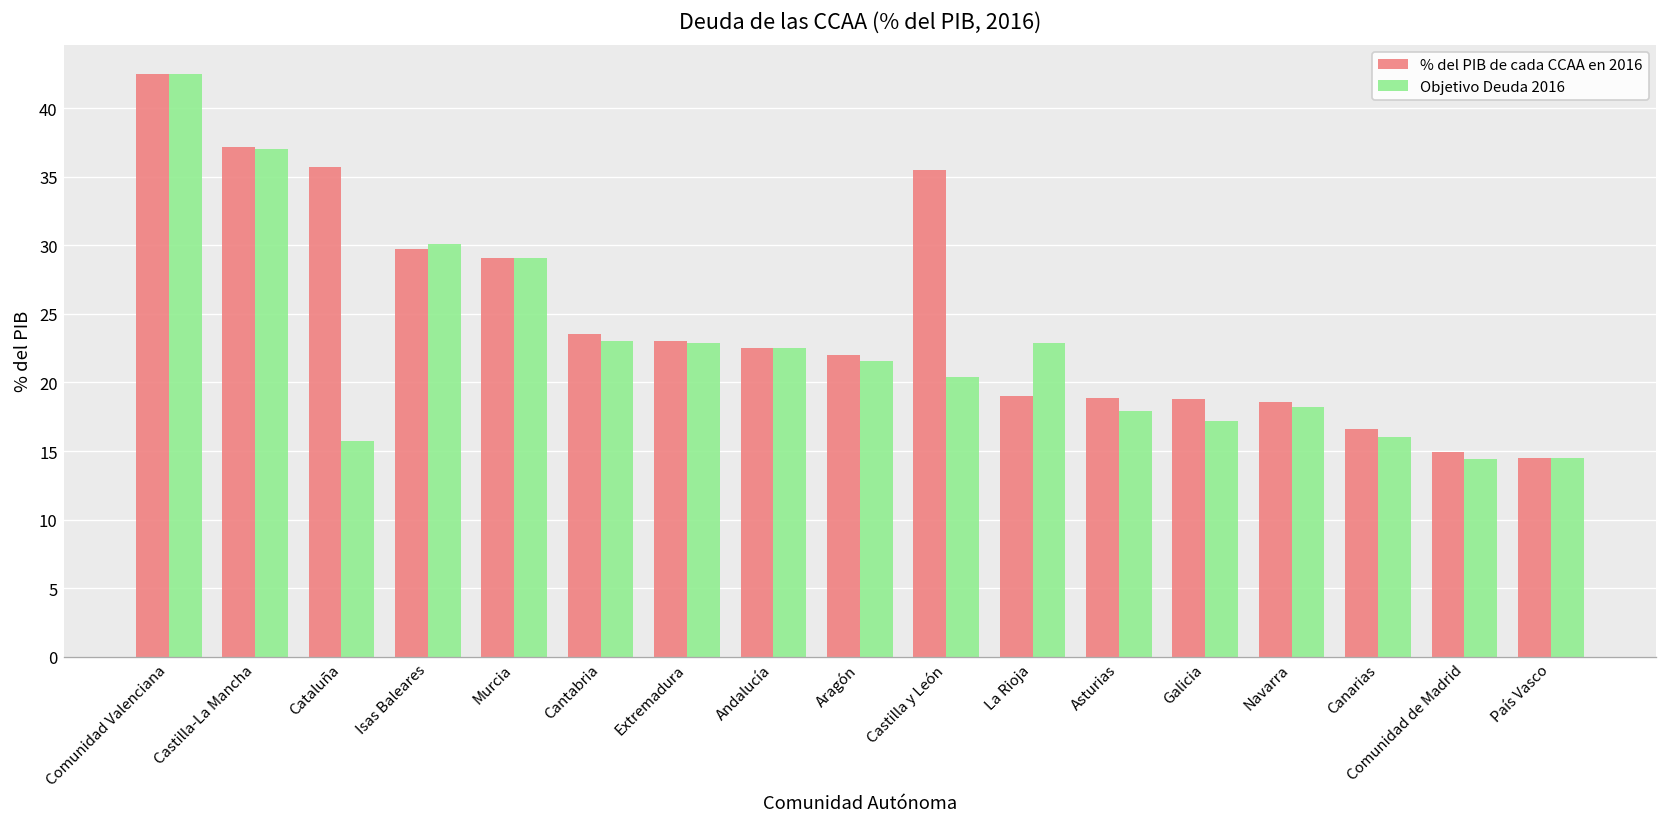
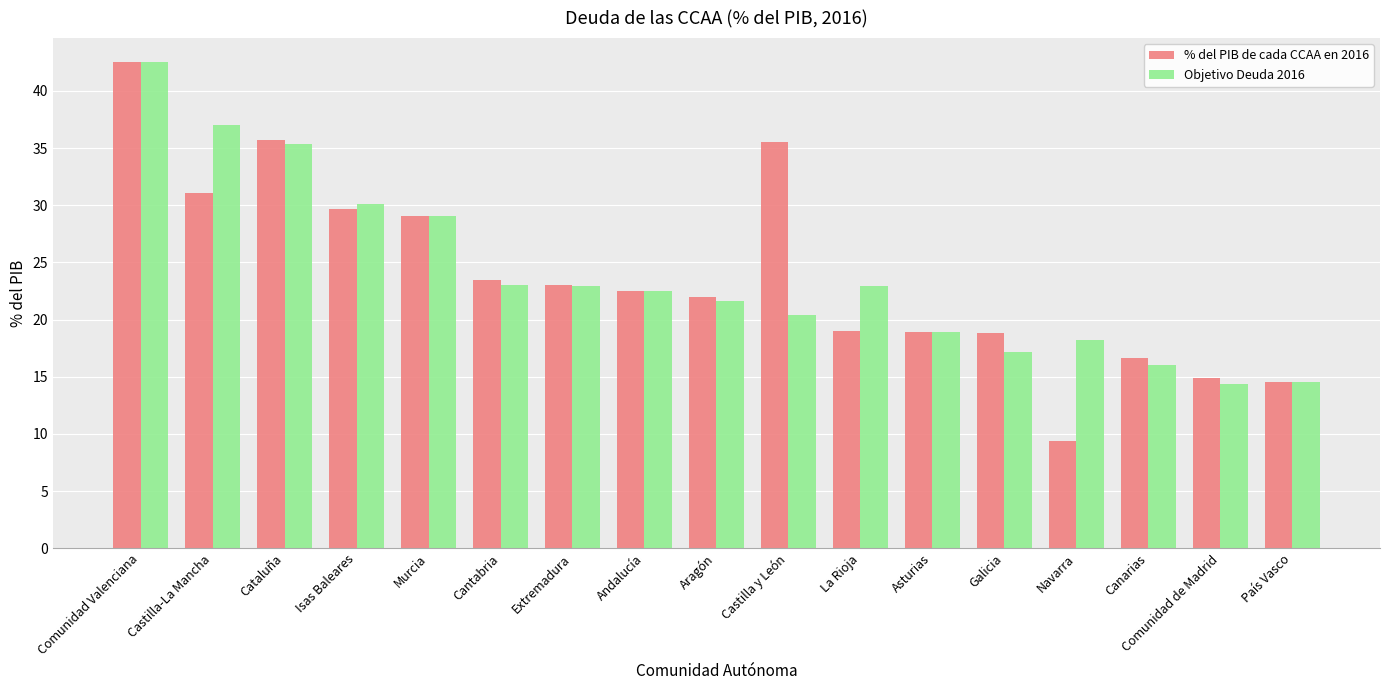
  {
    "% del PIB de cada CCAA en 2016": {
      "Comunidad Valenciana": 42.5,
-     "Castilla-La Mancha": 37.2,
+     "Castilla-La Mancha": 31.1,
      "Cataluña": 35.7,
      "Isas Baleares": 29.7,
      "Murcia": 29.1,
      "Cantabria": 23.5,
      "Extremadura": 23.0,
      "Andalucía": 22.5,
      "Aragón": 22.0,
      "Castilla y León": 35.5,
      "La Rioja": 19.0,
      "Asturias": 18.9,
      "Galicia": 18.8,
-     "Navarra": 18.6,
+     "Navarra": 9.4,
      "Canarias": 16.6,
      "Comunidad de Madrid": 14.9,
      "País Vasco": 14.5
    },
    "Objetivo Deuda 2016": {
      "Comunidad Valenciana": 42.5,
      "Castilla-La Mancha": 37.0,
-     "Cataluña": 15.7,
+     "Cataluña": 35.4,
      "Isas Baleares": 30.1,
      "Murcia": 29.1,
      "Cantabria": 23.0,
      "Extremadura": 22.9,
      "Andalucía": 22.5,
      "Aragón": 21.6,
      "Castilla y León": 20.4,
      "La Rioja": 22.9,
-     "Asturias": 17.9,
+     "Asturias": 18.9,
      "Galicia": 17.2,
      "Navarra": 18.2,
      "Canarias": 16.0,
      "Comunidad de Madrid": 14.4,
      "País Vasco": 14.5
    }
  }
